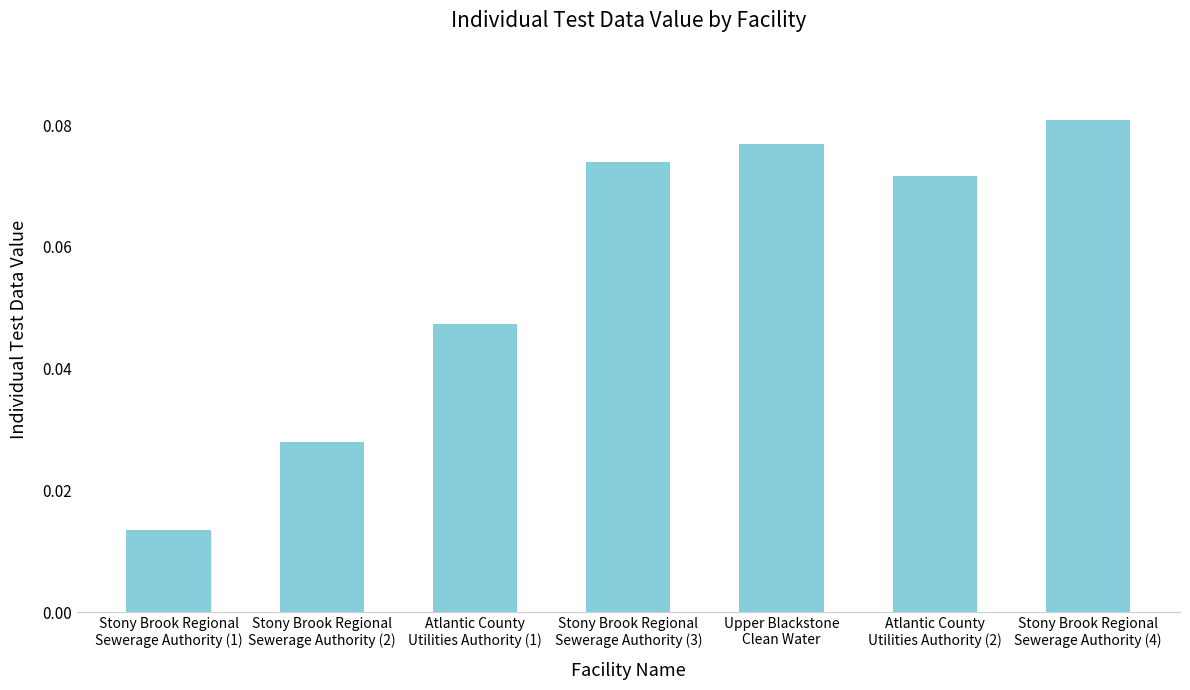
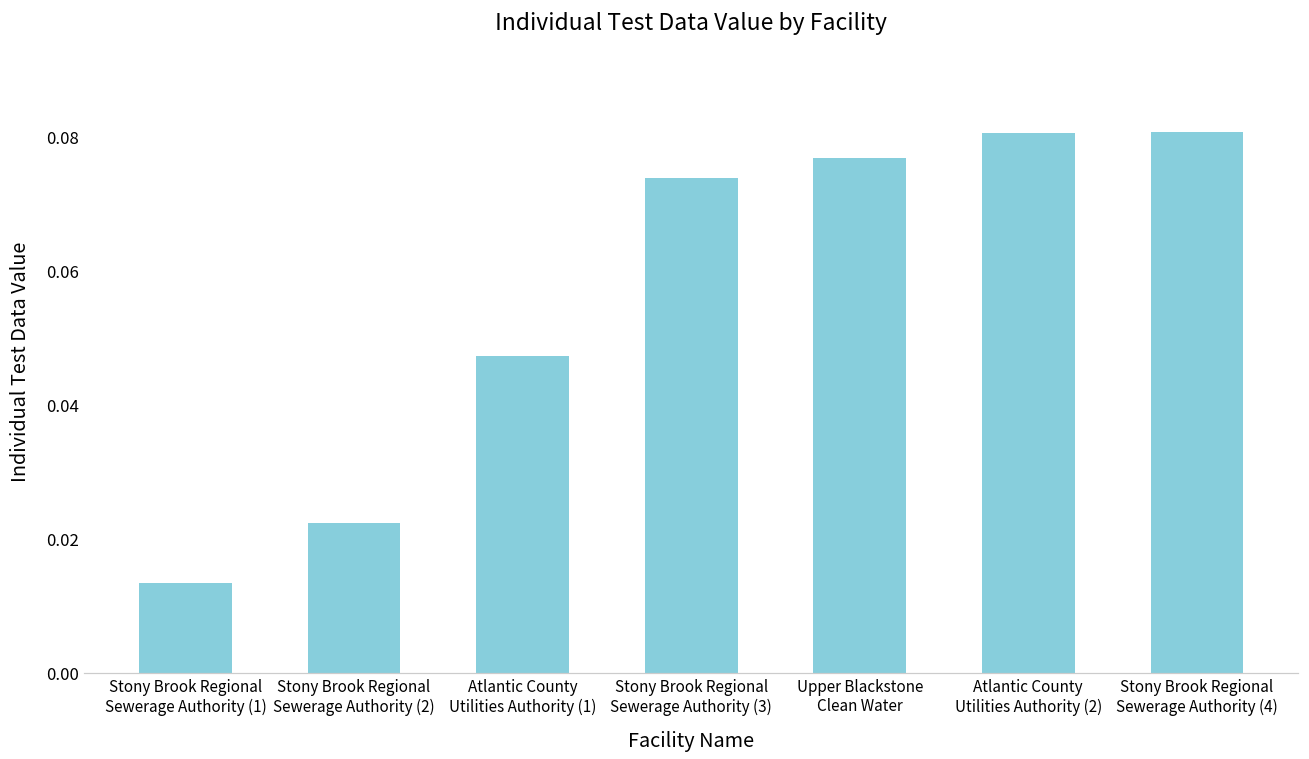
  {
    "Stony Brook Regional Sewerage Authority (1)": 0.014,
-   "Stony Brook Regional Sewerage Authority (2)": 0.028,
+   "Stony Brook Regional Sewerage Authority (2)": 0.022,
    "Atlantic County Utilities Authority (1)": 0.047,
    "Stony Brook Regional Sewerage Authority (3)": 0.074,
    "Upper Blackstone Clean Water": 0.077,
-   "Atlantic County Utilities Authority (2)": 0.072,
+   "Atlantic County Utilities Authority (2)": 0.081,
    "Stony Brook Regional Sewerage Authority (4)": 0.081
  }
